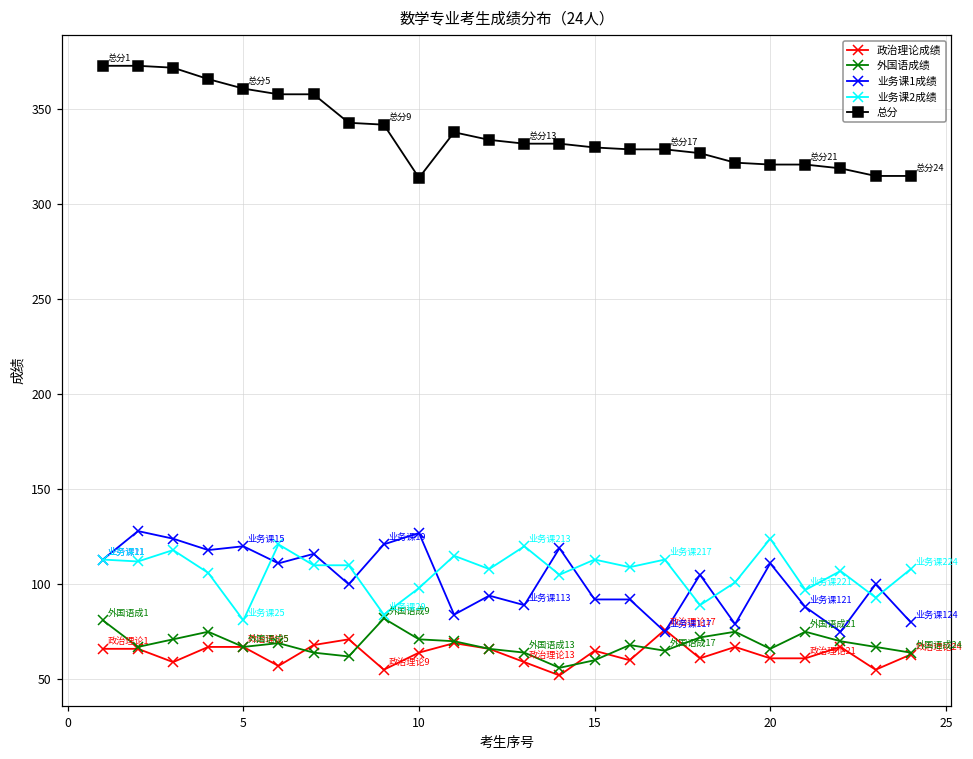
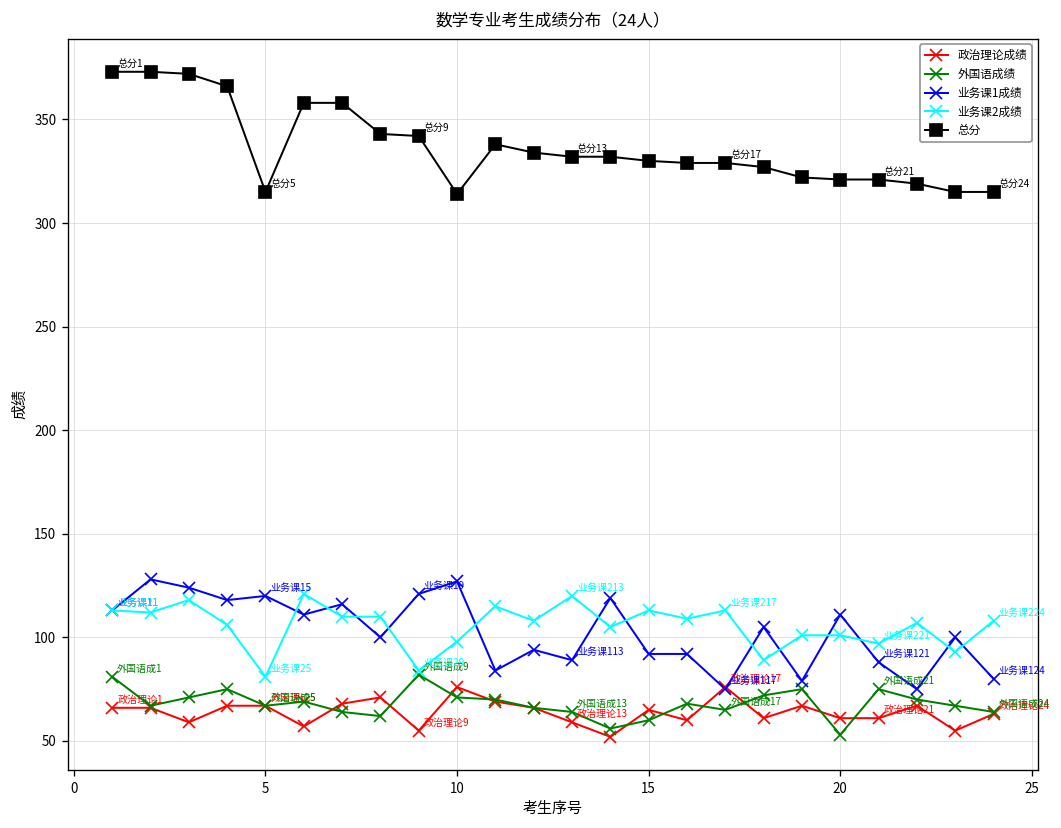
  {
    "政治理论成绩": {
-     "10": 64,
+     "10": 76,
      "15": 65,
      "20": 61
    },
    "外国语成绩": {
      "10": 71,
      "15": 60,
-     "20": 66
+     "20": 53
    },
    "业务课1成绩": {
      "5": 120,
      "10": 127,
      "15": 92,
      "20": 111
    },
    "业务课2成绩": {
      "5": 81,
      "10": 98,
      "15": 113,
-     "20": 124
+     "20": 101
    },
    "总分": {
-     "5": 361,
+     "5": 315,
      "10": 314,
      "15": 330,
      "20": 321
    }
  }
